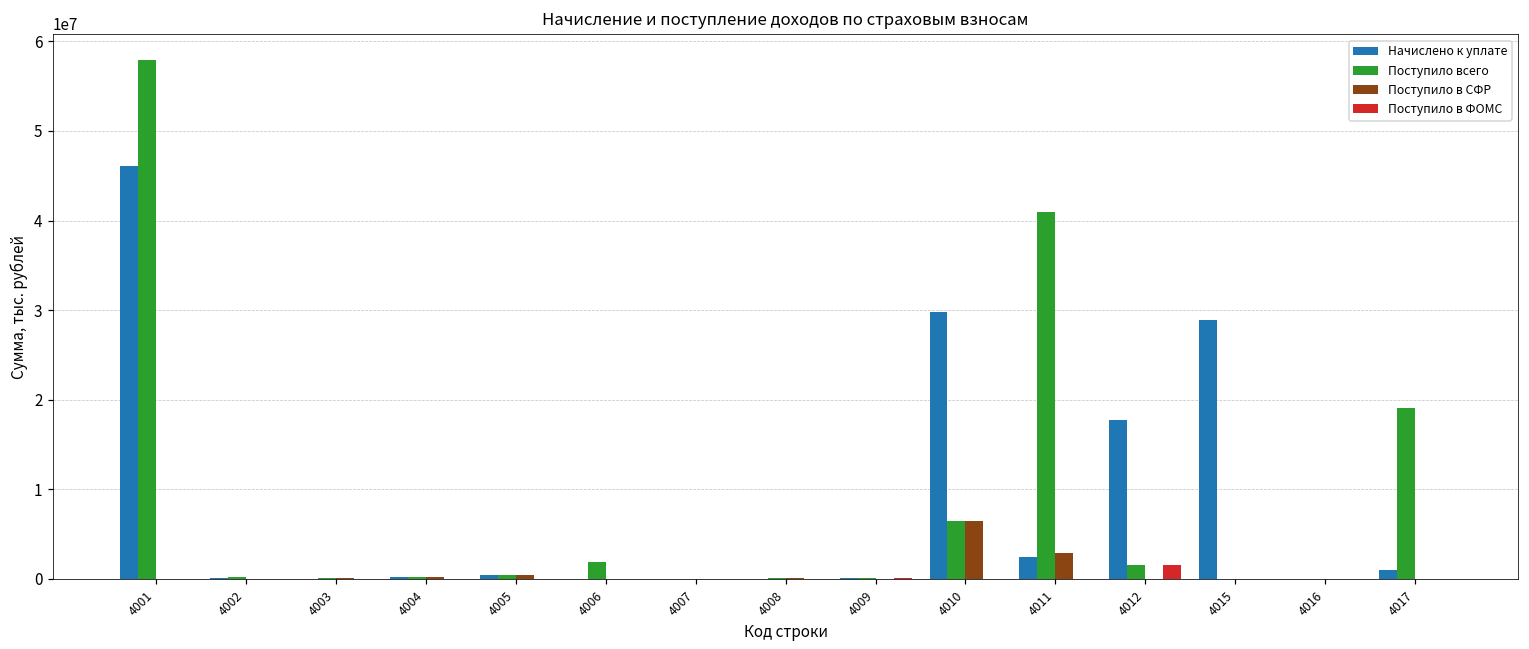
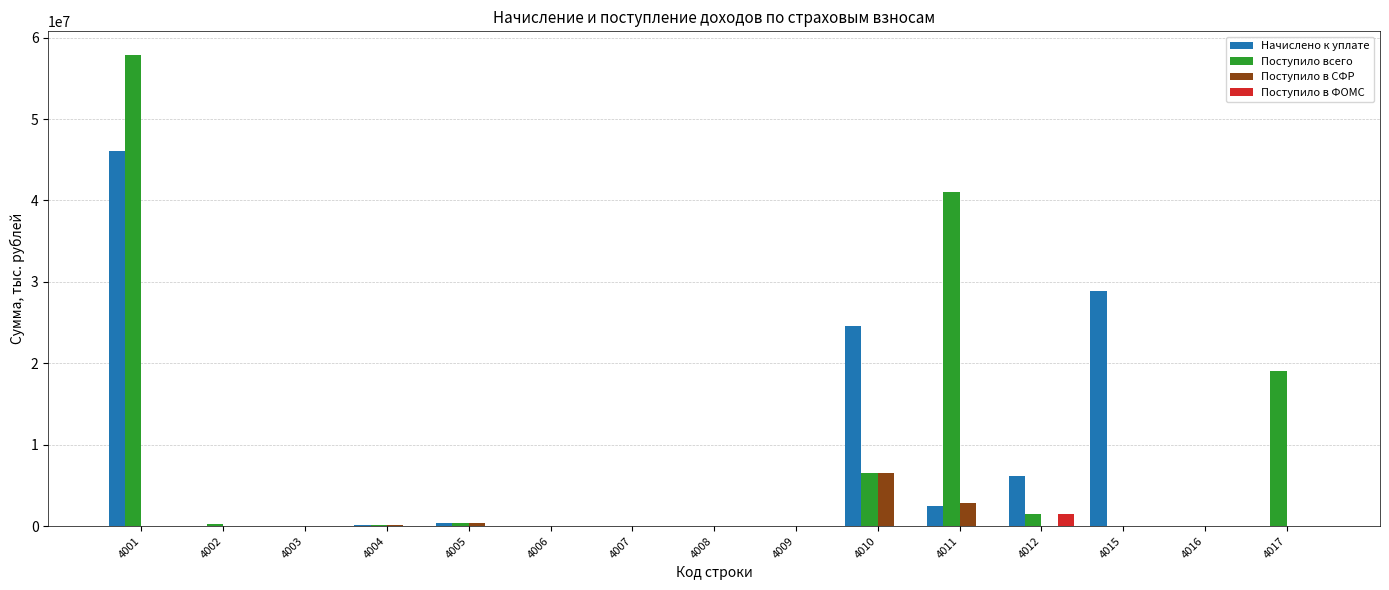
  {
    "Начислено к уплате": {
      "4001": 46000000,
      "4005": 0,
-     "4010": 30000000,
+     "4010": 25000000,
      "4011": 2000000,
-     "4012": 18000000,
+     "4012": 6000000,
      "4015": 29000000,
-     "4017": 1000000
+     "4017": 0
    },
    "Поступило всего": {
      "4001": 58000000,
      "4005": 0,
-     "4006": 2000000,
+     "4006": 0,
      "4010": 6000000,
      "4011": 41000000,
      "4012": 1000000,
      "4017": 19000000
    },
    "Поступило в СФР": {
      "4001": 0,
      "4002": 0,
      "4005": 0,
      "4009": 0,
      "4010": 6000000,
      "4011": 3000000,
      "4012": 0,
      "4017": 0
    },
    "Поступило в ФОМС": {
      "4001": 0,
      "4002": 0,
      "4003": 0,
      "4004": 0,
      "4005": 0,
      "4006": 0,
      "4007": 0,
      "4008": 0,
      "4010": 0,
      "4011": 0,
      "4012": 1000000,
      "4015": 0,
      "4016": 0
    }
  }
